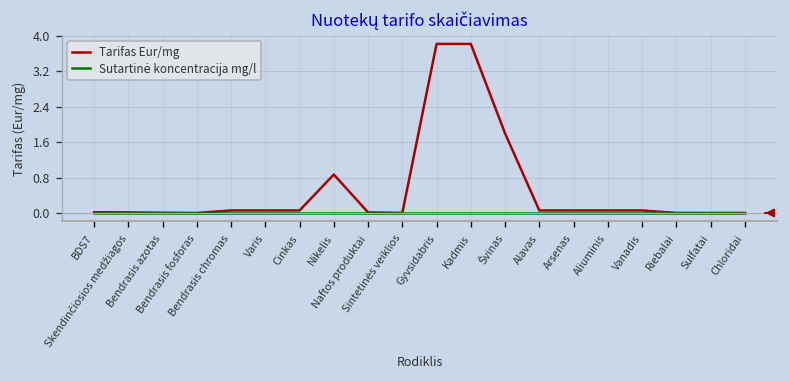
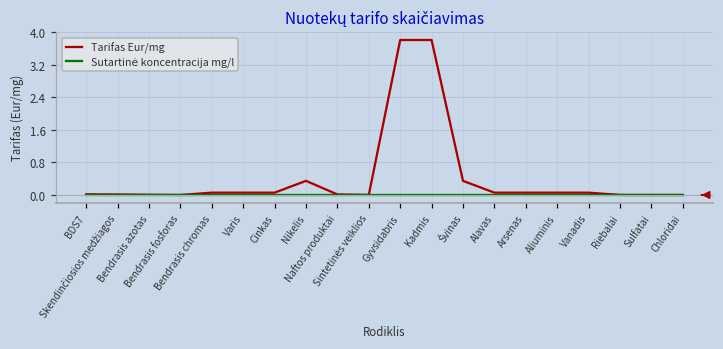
  {
    "Tarifas Eur/mg": {
-     "Nikelis": 0.9,
+     "Nikelis": 0.3,
      "Gyvsidabris": 3.8,
      "Kadmis": 3.8,
-     "Švinas": 1.8
+     "Švinas": 0.3
    },
    "Sutartinė koncentracija mg/l": {
      "Nikelis": 0.0,
      "Gyvsidabris": 0.0,
      "Kadmis": 0.0,
      "Švinas": 0.0
    }
  }
